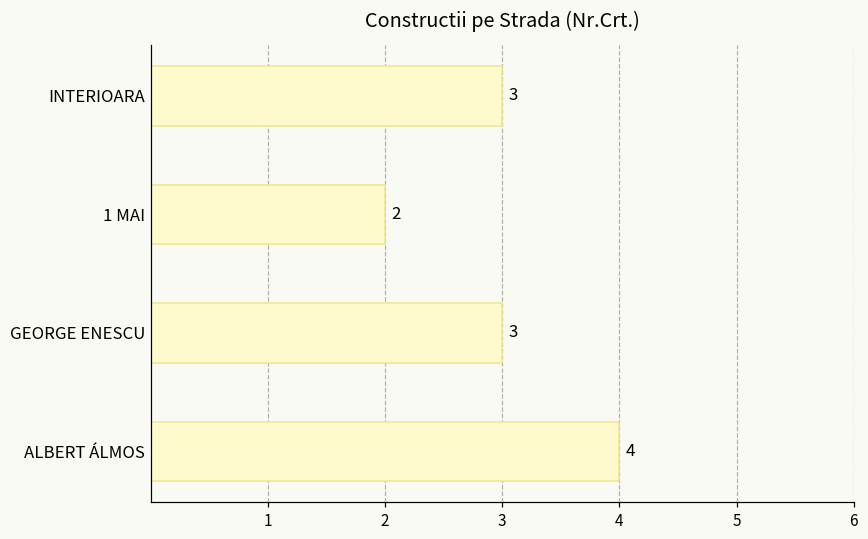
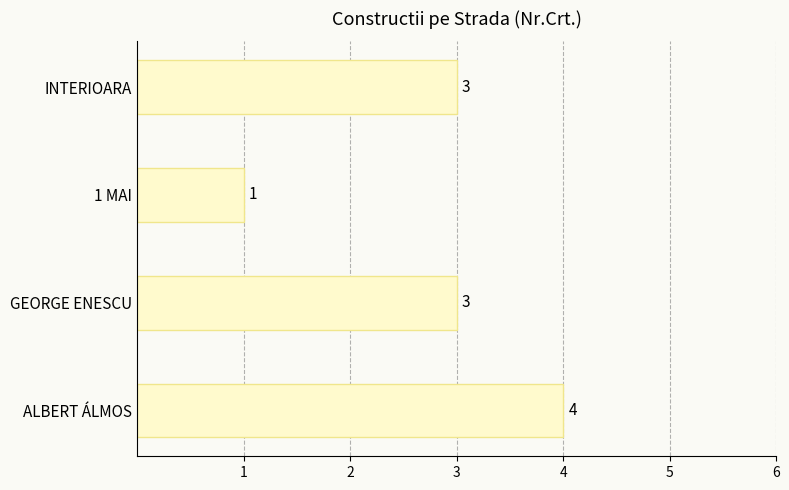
  {
    "INTERIOARA": 3,
-   "1 MAI": 2,
+   "1 MAI": 1,
    "GEORGE ENESCU": 3,
    "ALBERT ÁLMOS": 4
  }
